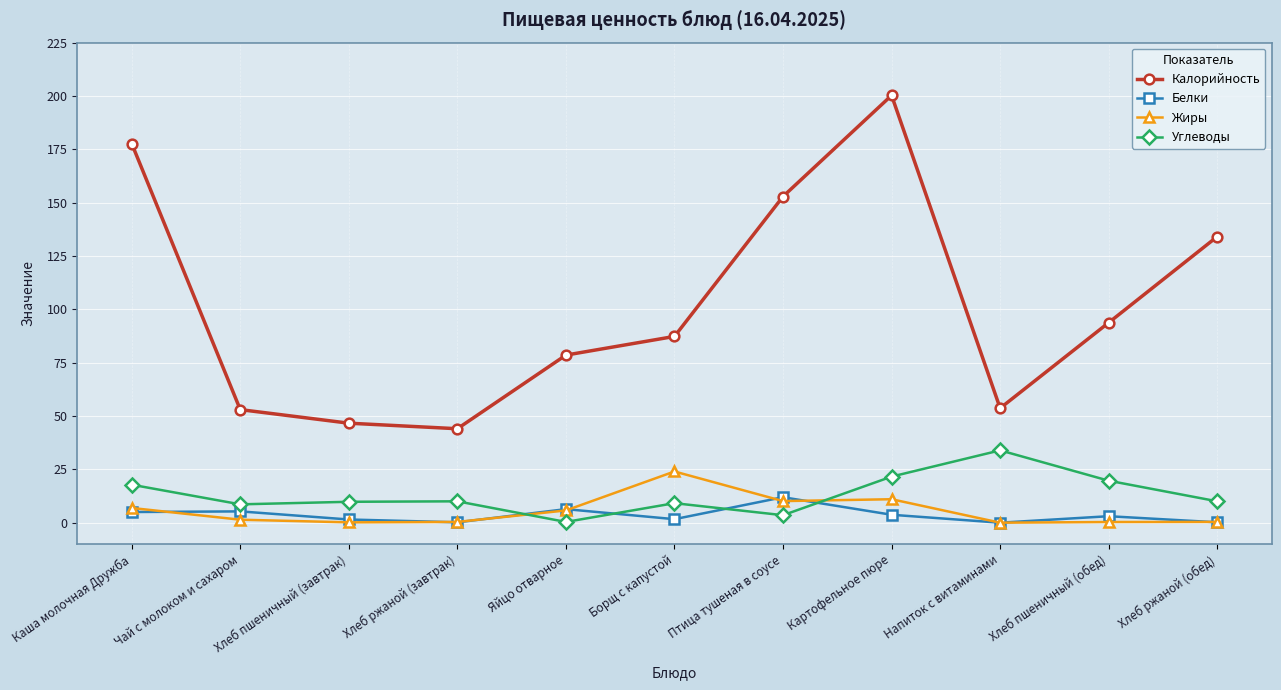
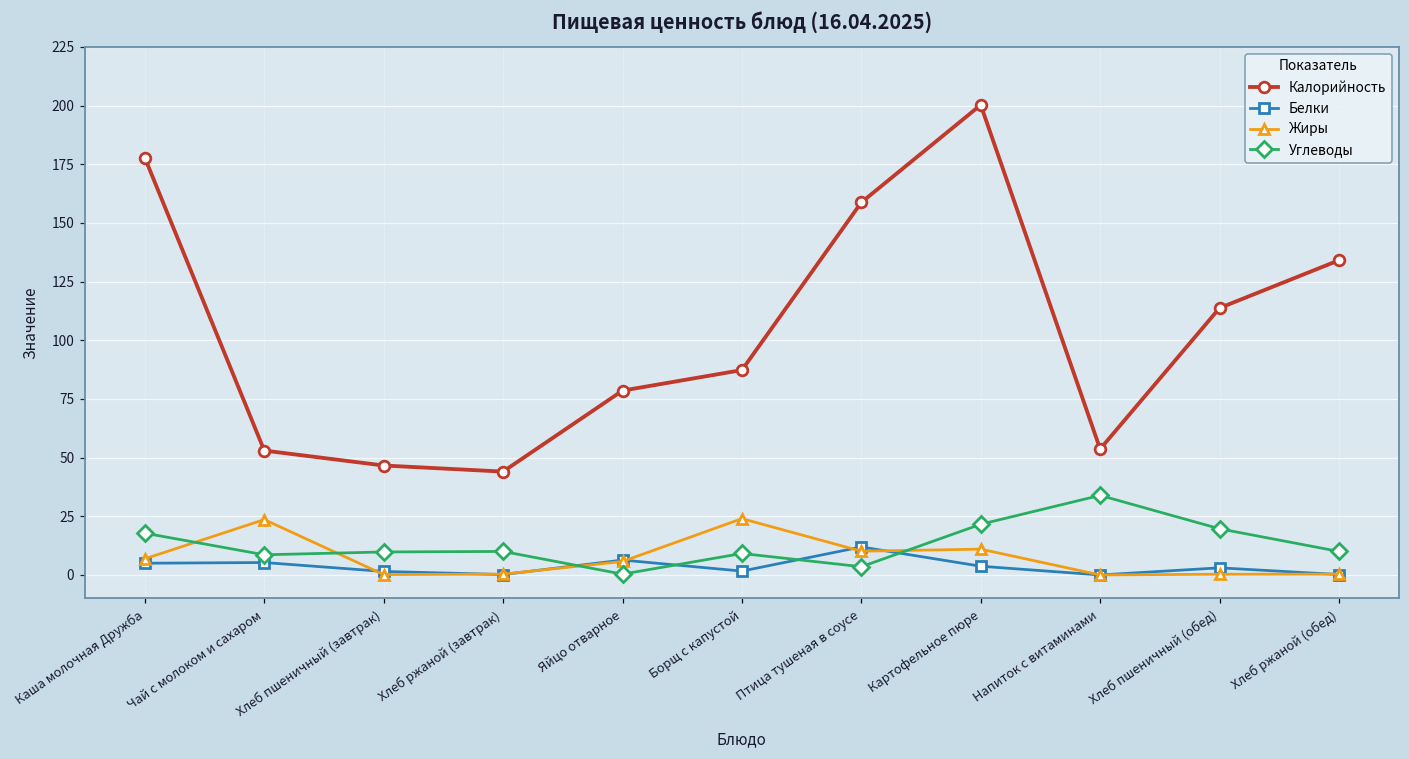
  {
    "Калорийность": {
      "Каша молочная Дружба": 178,
      "Чай с молоком и сахаром": 53,
      "Хлеб пшеничный (завтрак)": 47,
      "Хлеб ржаной (завтрак)": 44,
      "Яйцо отварное": 79,
      "Борщ с капустой": 87,
-     "Птица тушеная в соусе": 153,
+     "Птица тушеная в соусе": 159,
      "Картофельное пюре": 200,
      "Напиток с витаминами": 54,
-     "Хлеб пшеничный (обед)": 94,
+     "Хлеб пшеничный (обед)": 114,
      "Хлеб ржаной (обед)": 134
    },
    "Белки": {
      "Каша молочная Дружба": 5,
      "Чай с молоком и сахаром": 5,
      "Хлеб пшеничный (завтрак)": 2,
      "Борщ с капустой": 2,
      "Птица тушеная в соусе": 12,
      "Картофельное пюре": 4,
      "Хлеб пшеничный (обед)": 3
    },
    "Жиры": {
      "Каша молочная Дружба": 7,
-     "Чай с молоком и сахаром": 1,
+     "Чай с молоком и сахаром": 24,
      "Хлеб пшеничный (завтрак)": 0,
      "Борщ с капустой": 24,
      "Птица тушеная в соусе": 10,
      "Картофельное пюре": 11,
      "Хлеб пшеничный (обед)": 0
    },
    "Углеводы": {
      "Каша молочная Дружба": 18,
      "Чай с молоком и сахаром": 9,
      "Хлеб пшеничный (завтрак)": 10,
      "Хлеб ржаной (завтрак)": 10,
      "Яйцо отварное": 0,
      "Борщ с капустой": 9,
      "Птица тушеная в соусе": 4,
      "Картофельное пюре": 22,
      "Напиток с витаминами": 34,
      "Хлеб пшеничный (обед)": 20,
      "Хлеб ржаной (обед)": 10
    }
  }
